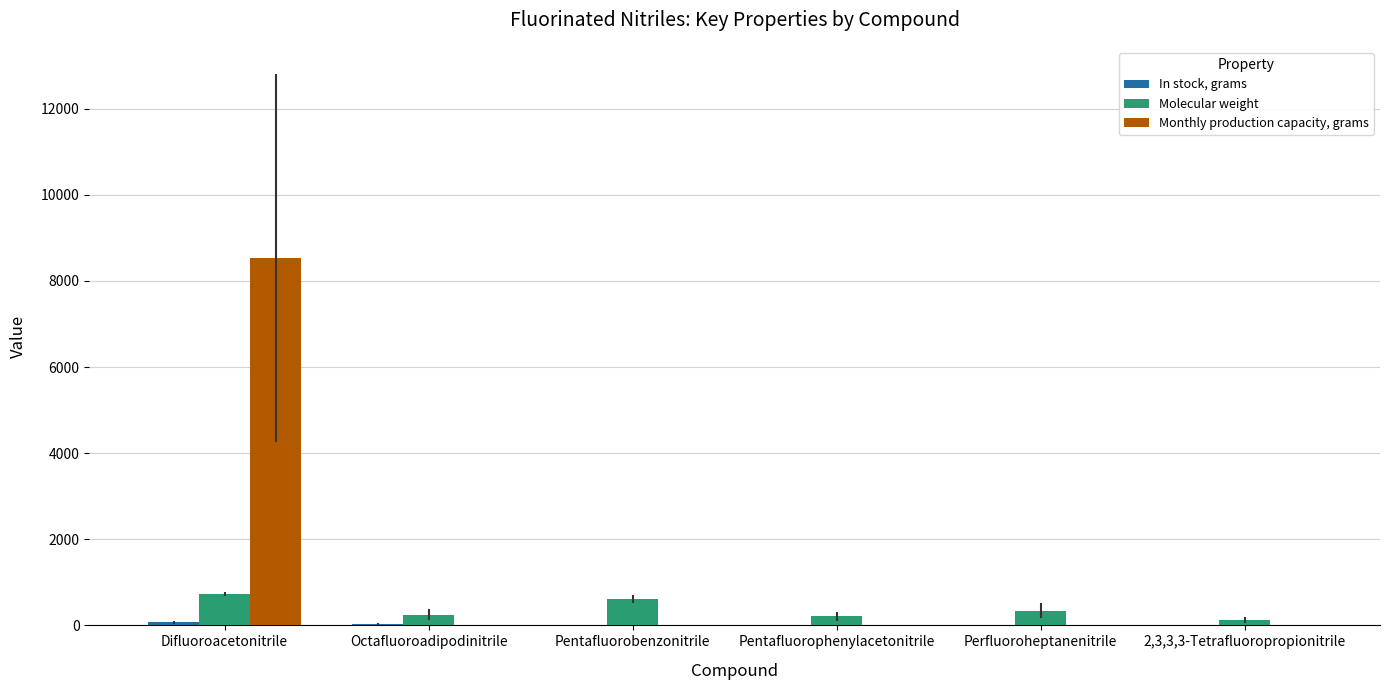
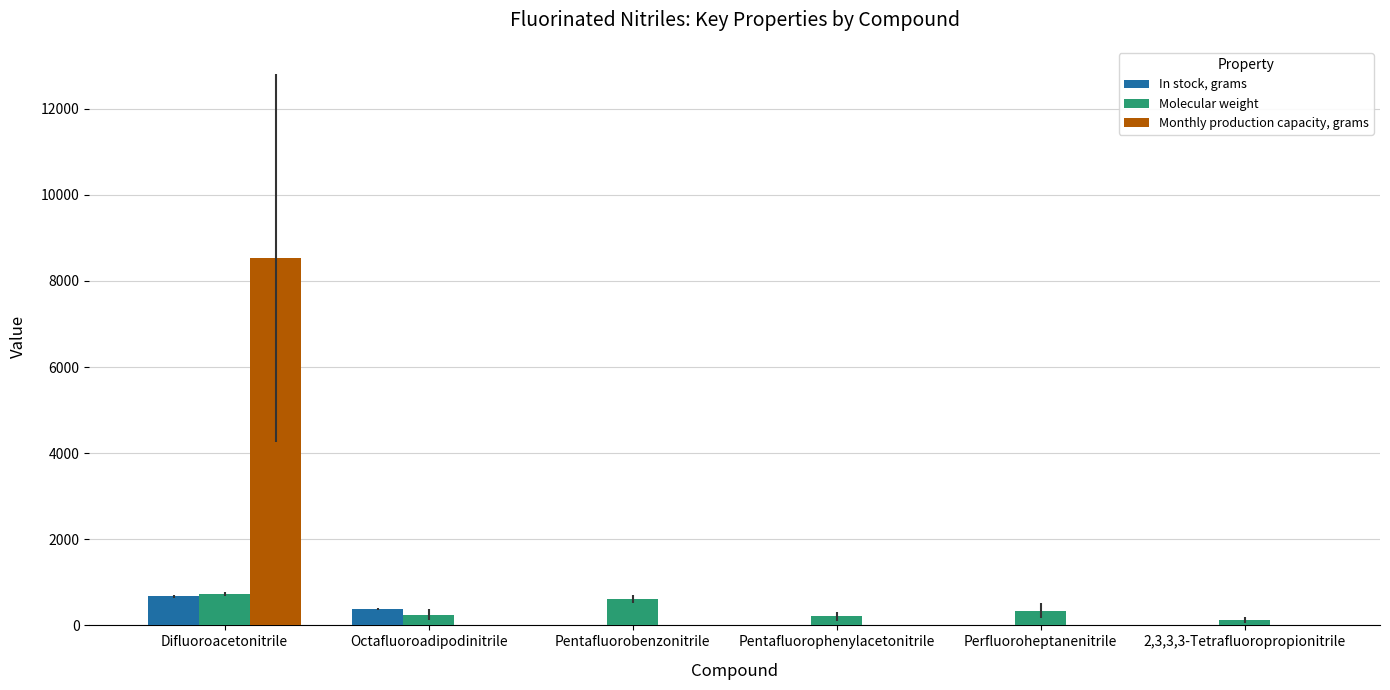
  {
    "In stock, grams": {
-     "Difluoroacetonitrile": 100,
-     "Octafluoroadipodinitrile": 0,
+     "Difluoroacetonitrile": 700,
+     "Octafluoroadipodinitrile": 400,
      "Pentafluorobenzonitrile": 0,
      "Pentafluorophenylacetonitrile": 0,
      "Perfluoroheptanenitrile": 0,
      "2,3,3,3-Tetrafluoropropionitrile": 0
    },
    "Molecular weight": {
      "Difluoroacetonitrile": 700,
      "Octafluoroadipodinitrile": 300,
      "Pentafluorobenzonitrile": 600,
      "Pentafluorophenylacetonitrile": 200,
      "Perfluoroheptanenitrile": 300,
      "2,3,3,3-Tetrafluoropropionitrile": 100
    },
    "Monthly production capacity, grams": {
      "Difluoroacetonitrile": 8500,
      "Octafluoroadipodinitrile": 0,
      "Pentafluorobenzonitrile": 0,
      "Pentafluorophenylacetonitrile": 0,
      "Perfluoroheptanenitrile": 0,
      "2,3,3,3-Tetrafluoropropionitrile": 0
    }
  }
